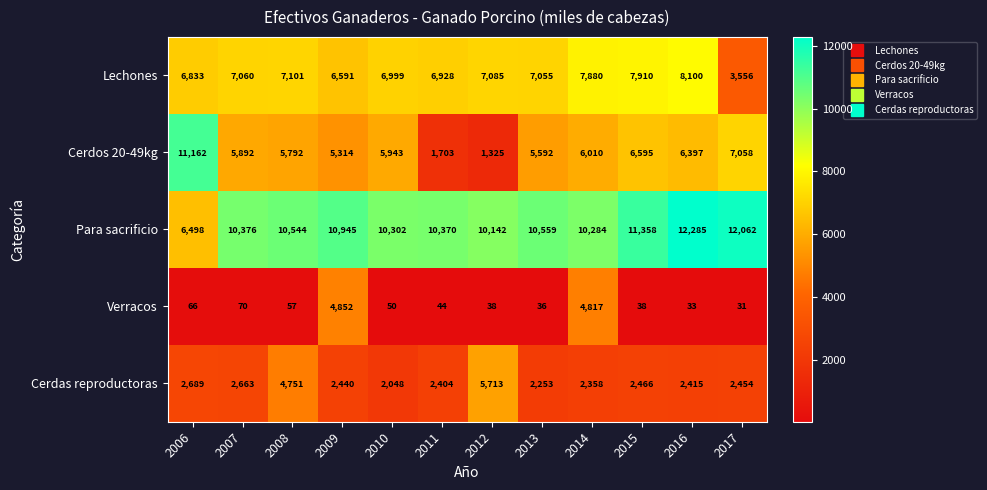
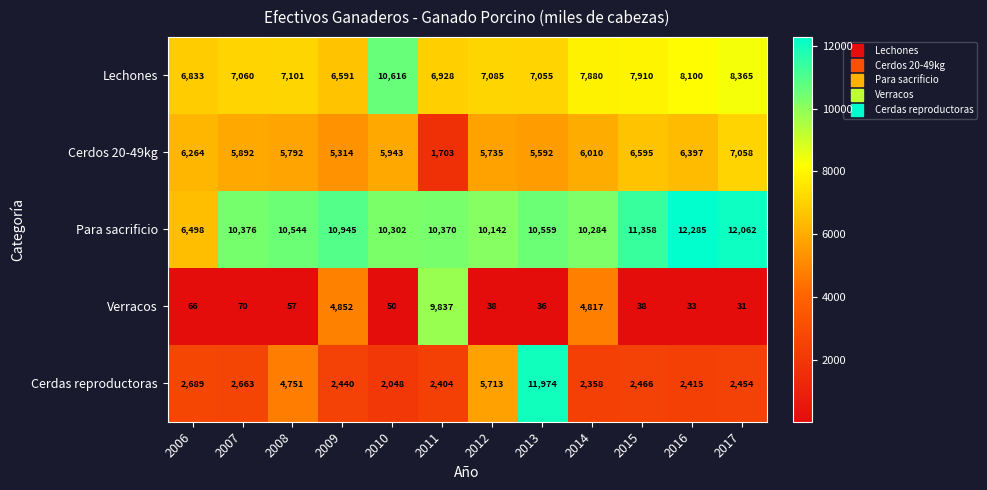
  {
    "Lechones": {
      "2006": "6,833",
      "2007": "7,060",
      "2008": "7,101",
      "2009": "6,591",
-     "2010": "6,999",
+     "2010": "10,616",
      "2011": "6,928",
      "2012": "7,085",
      "2013": "7,055",
      "2014": "7,880",
      "2015": "7,910",
      "2016": "8,100",
-     "2017": "3,556"
+     "2017": "8,365"
    },
    "Cerdos 20-49kg": {
-     "2006": "11,162",
+     "2006": "6,264",
      "2007": "5,892",
      "2008": "5,792",
      "2009": "5,314",
      "2010": "5,943",
      "2011": "1,703",
-     "2012": "1,325",
+     "2012": "5,735",
      "2013": "5,592",
      "2014": "6,010",
      "2015": "6,595",
      "2016": "6,397",
      "2017": "7,058"
    },
    "Para sacrificio": {
      "2006": "6,498",
      "2007": "10,376",
      "2008": "10,544",
      "2009": "10,945",
      "2010": "10,302",
      "2011": "10,370",
      "2012": "10,142",
      "2013": "10,559",
      "2014": "10,284",
      "2015": "11,358",
      "2016": "12,285",
      "2017": "12,062"
    },
    "Verracos": {
      "2006": "66",
      "2007": "70",
      "2008": "57",
      "2009": "4,852",
      "2010": "50",
-     "2011": "44",
+     "2011": "9,837",
      "2012": "38",
      "2013": "36",
      "2014": "4,817",
      "2015": "38",
      "2016": "33",
      "2017": "31"
    },
    "Cerdas reproductoras": {
      "2006": "2,689",
      "2007": "2,663",
      "2008": "4,751",
      "2009": "2,440",
      "2010": "2,048",
      "2011": "2,404",
      "2012": "5,713",
-     "2013": "2,253",
+     "2013": "11,974",
      "2014": "2,358",
      "2015": "2,466",
      "2016": "2,415",
      "2017": "2,454"
    }
  }
